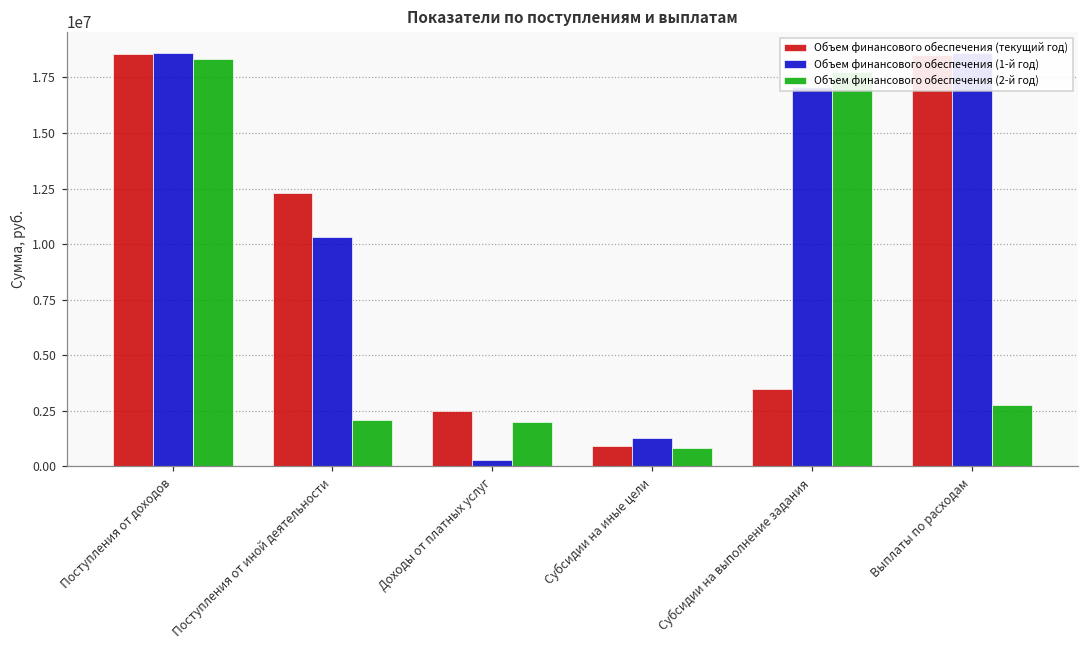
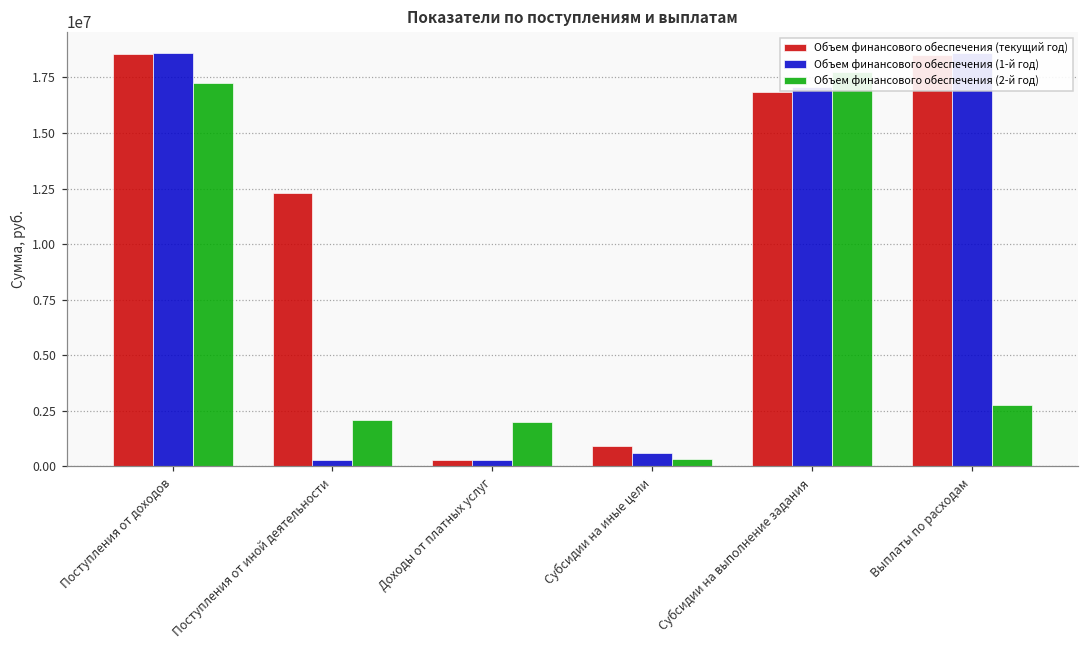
  {
    "Объем финансового обеспечения (текущий год)": {
      "Поступления от доходов": 18500000,
      "Поступления от иной деятельности": 12300000,
-     "Доходы от платных услуг": 2500000,
+     "Доходы от платных услуг": 300000,
      "Субсидии на иные цели": 900000,
-     "Субсидии на выполнение задания": 3500000
+     "Субсидии на выполнение задания": 16800000
    },
    "Объем финансового обеспечения (1-й год)": {
      "Поступления от доходов": 18600000,
-     "Поступления от иной деятельности": 10300000,
+     "Поступления от иной деятельности": 300000,
      "Доходы от платных услуг": 300000,
-     "Субсидии на иные цели": 1300000
+     "Субсидии на иные цели": 600000
    },
    "Объем финансового обеспечения (2-й год)": {
-     "Поступления от доходов": 18300000,
+     "Поступления от доходов": 17300000,
      "Поступления от иной деятельности": 2100000,
      "Доходы от платных услуг": 2000000,
-     "Субсидии на иные цели": 900000,
+     "Субсидии на иные цели": 300000,
      "Выплаты по расходам": 2800000
    }
  }
